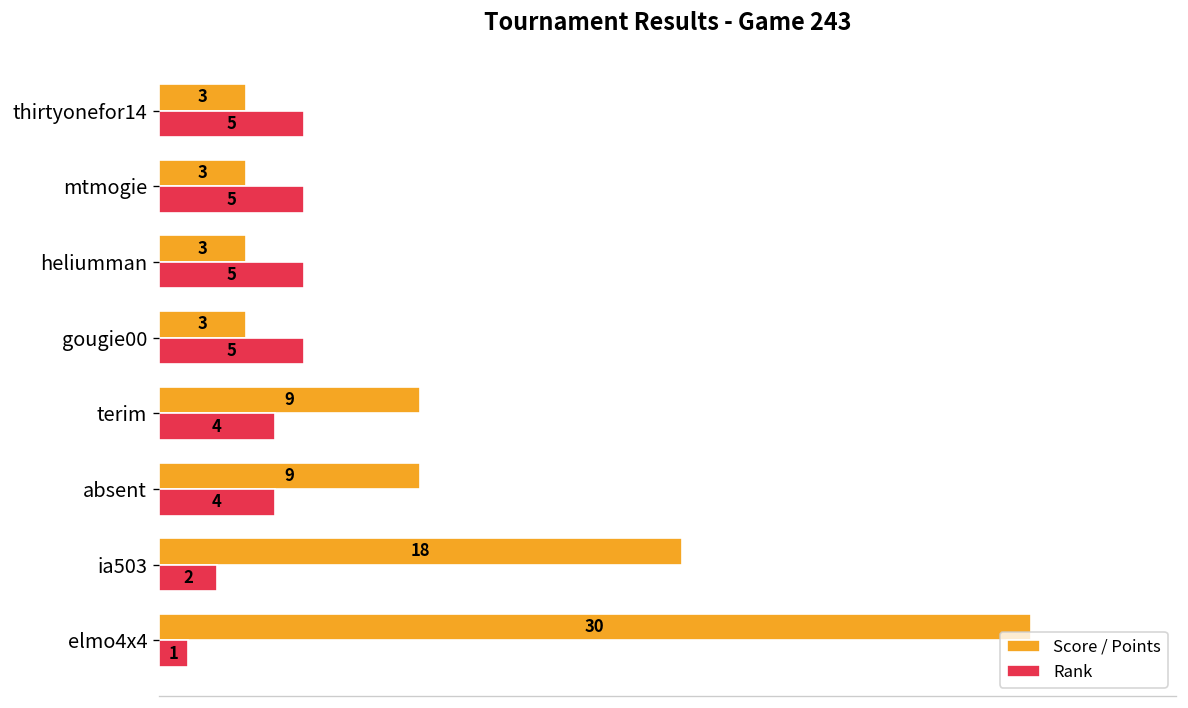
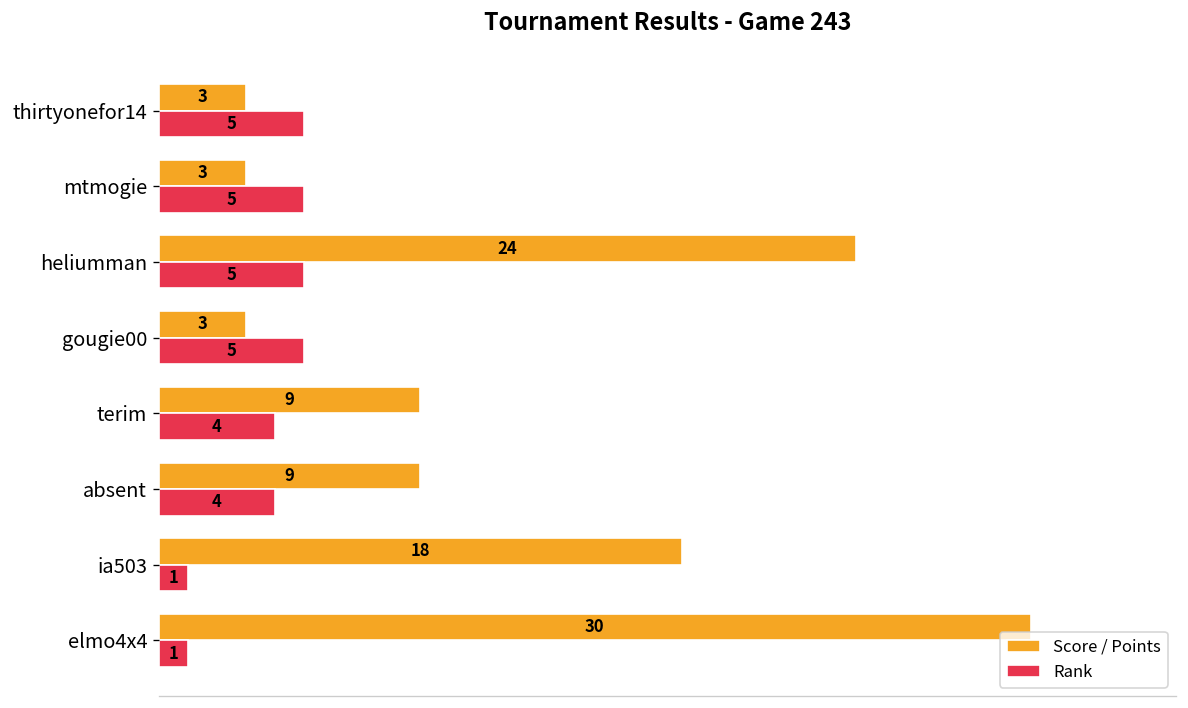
  {
    "Score / Points": {
      "thirtyonefor14": 3,
      "mtmogie": 3,
-     "heliumman": 3,
+     "heliumman": 24,
      "gougie00": 3,
      "terim": 9,
      "absent": 9,
      "ia503": 18,
      "elmo4x4": 30
    },
    "Rank": {
      "thirtyonefor14": 5,
      "mtmogie": 5,
      "heliumman": 5,
      "gougie00": 5,
      "terim": 4,
      "absent": 4,
-     "ia503": 2,
+     "ia503": 1,
      "elmo4x4": 1
    }
  }
